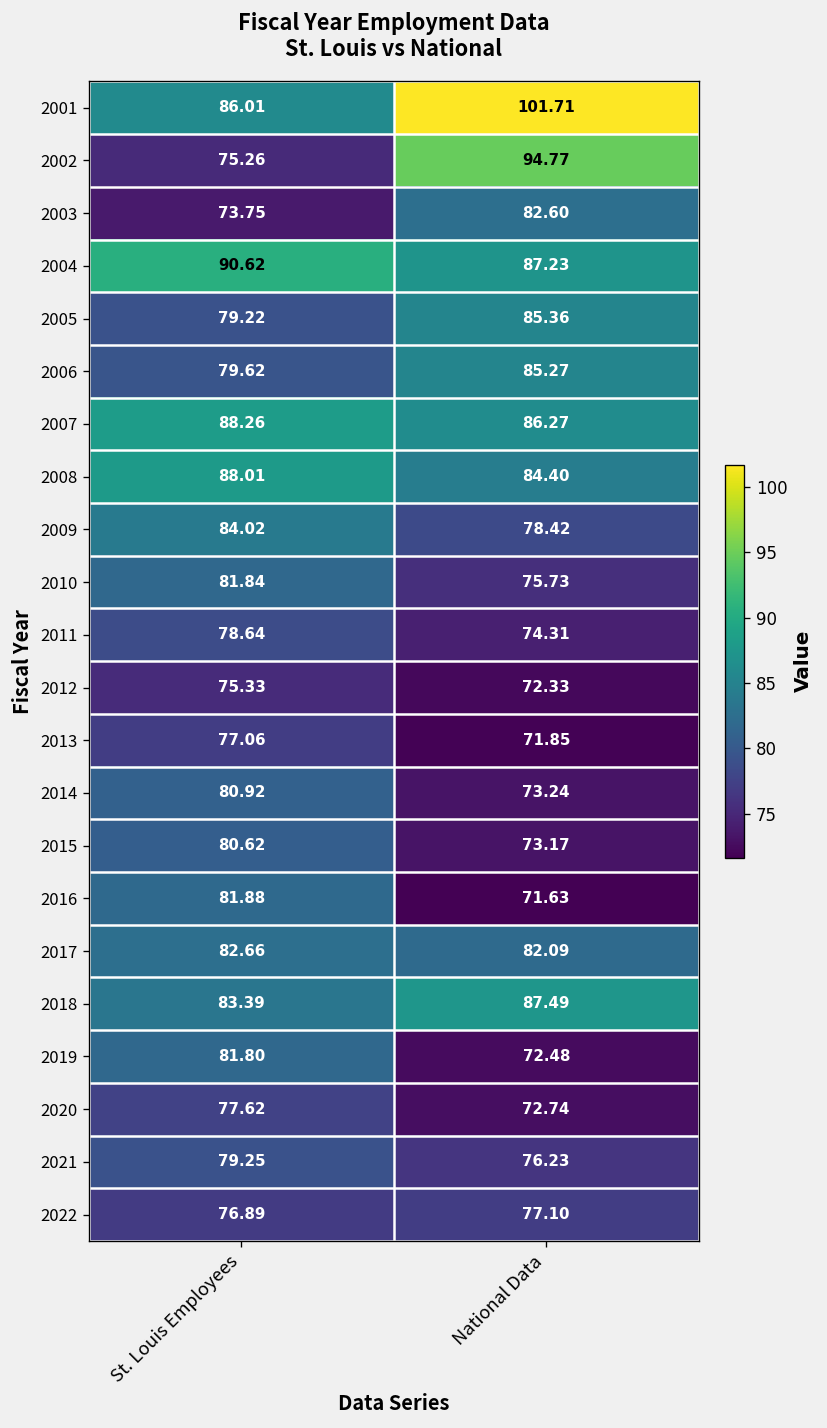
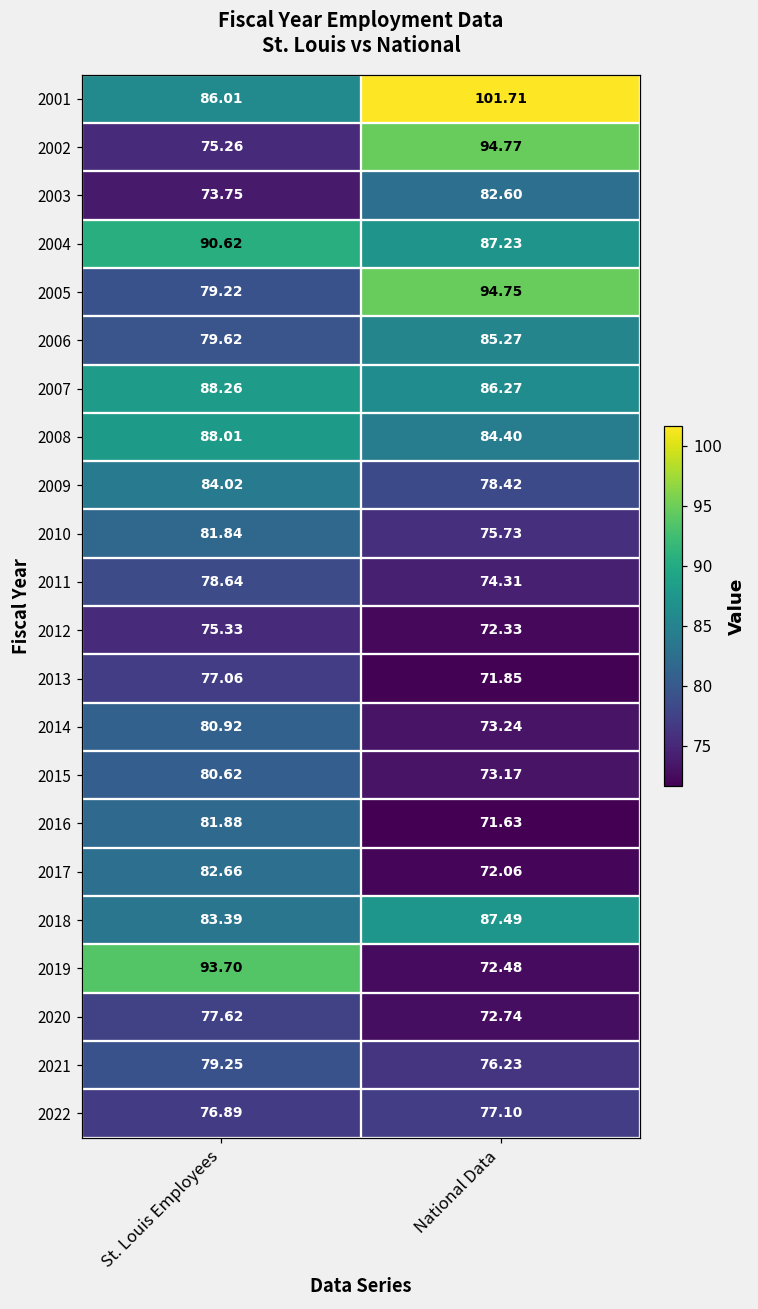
  {
    "2001": {
      "St. Louis Employees": 86.01,
      "National Data": 101.71
    },
    "2002": {
      "St. Louis Employees": 75.26,
      "National Data": 94.77
    },
    "2003": {
      "St. Louis Employees": 73.75,
      "National Data": 82.60
    },
    "2004": {
      "St. Louis Employees": 90.62,
      "National Data": 87.23
    },
    "2005": {
      "St. Louis Employees": 79.22,
-     "National Data": 85.36
+     "National Data": 94.75
    },
    "2006": {
      "St. Louis Employees": 79.62,
      "National Data": 85.27
    },
    "2007": {
      "St. Louis Employees": 88.26,
      "National Data": 86.27
    },
    "2008": {
      "St. Louis Employees": 88.01,
      "National Data": 84.40
    },
    "2009": {
      "St. Louis Employees": 84.02,
      "National Data": 78.42
    },
    "2010": {
      "St. Louis Employees": 81.84,
      "National Data": 75.73
    },
    "2011": {
      "St. Louis Employees": 78.64,
      "National Data": 74.31
    },
    "2012": {
      "St. Louis Employees": 75.33,
      "National Data": 72.33
    },
    "2013": {
      "St. Louis Employees": 77.06,
      "National Data": 71.85
    },
    "2014": {
      "St. Louis Employees": 80.92,
      "National Data": 73.24
    },
    "2015": {
      "St. Louis Employees": 80.62,
      "National Data": 73.17
    },
    "2016": {
      "St. Louis Employees": 81.88,
      "National Data": 71.63
    },
    "2017": {
      "St. Louis Employees": 82.66,
-     "National Data": 82.09
+     "National Data": 72.06
    },
    "2018": {
      "St. Louis Employees": 83.39,
      "National Data": 87.49
    },
    "2019": {
-     "St. Louis Employees": 81.80,
+     "St. Louis Employees": 93.70,
      "National Data": 72.48
    },
    "2020": {
      "St. Louis Employees": 77.62,
      "National Data": 72.74
    },
    "2021": {
      "St. Louis Employees": 79.25,
      "National Data": 76.23
    },
    "2022": {
      "St. Louis Employees": 76.89,
      "National Data": 77.10
    }
  }
